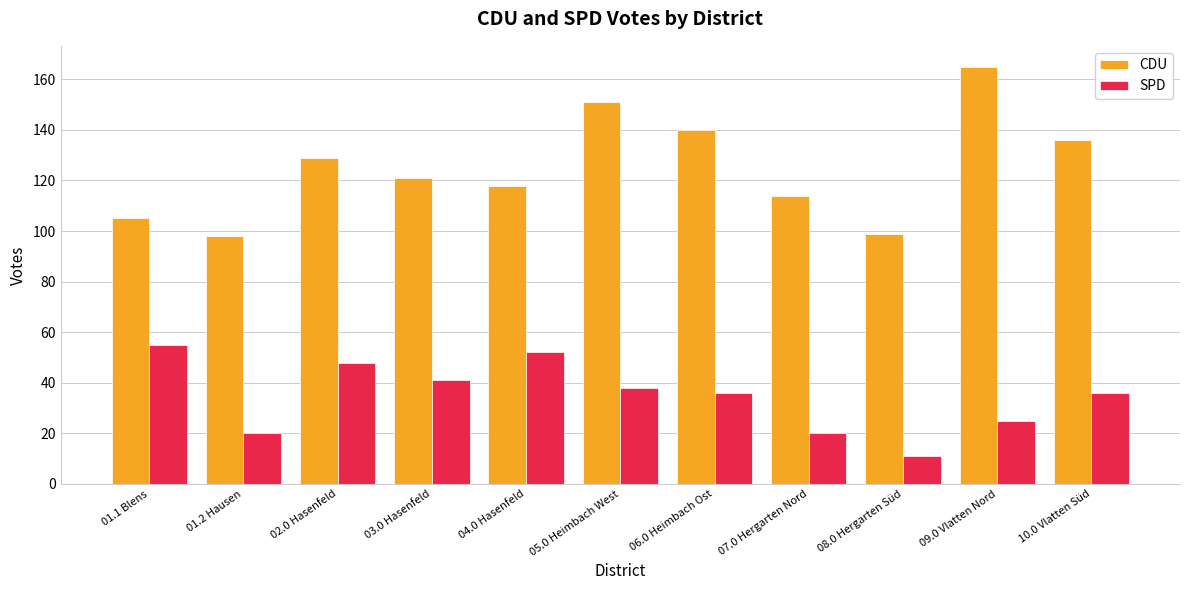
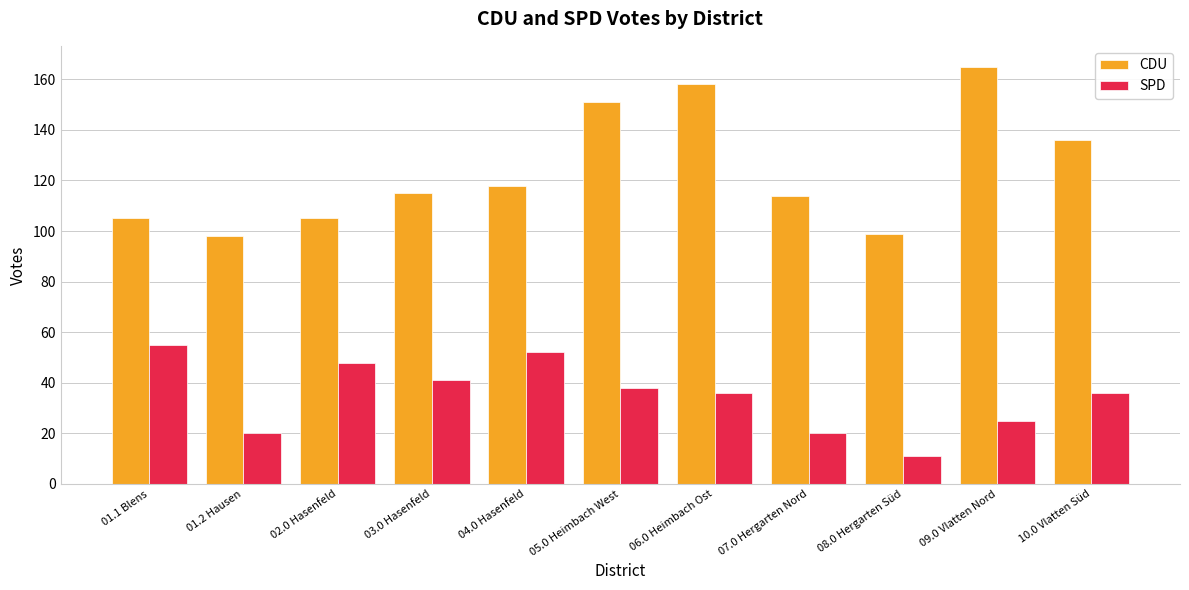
  {
    "CDU": {
      "01.1 Blens": 105,
      "01.2 Hausen": 98,
-     "02.0 Hasenfeld": 129,
-     "03.0 Hasenfeld": 121,
+     "02.0 Hasenfeld": 105,
+     "03.0 Hasenfeld": 115,
      "04.0 Hasenfeld": 118,
      "05.0 Heimbach West": 151,
-     "06.0 Heimbach Ost": 140,
+     "06.0 Heimbach Ost": 158,
      "07.0 Hergarten Nord": 114,
      "08.0 Hergarten Süd": 99,
      "09.0 Vlatten Nord": 165,
      "10.0 Vlatten Süd": 136
    },
    "SPD": {
      "01.1 Blens": 55,
      "01.2 Hausen": 20,
      "02.0 Hasenfeld": 48,
      "03.0 Hasenfeld": 41,
      "04.0 Hasenfeld": 52,
      "05.0 Heimbach West": 38,
      "06.0 Heimbach Ost": 36,
      "07.0 Hergarten Nord": 20,
      "08.0 Hergarten Süd": 11,
      "09.0 Vlatten Nord": 25,
      "10.0 Vlatten Süd": 36
    }
  }
